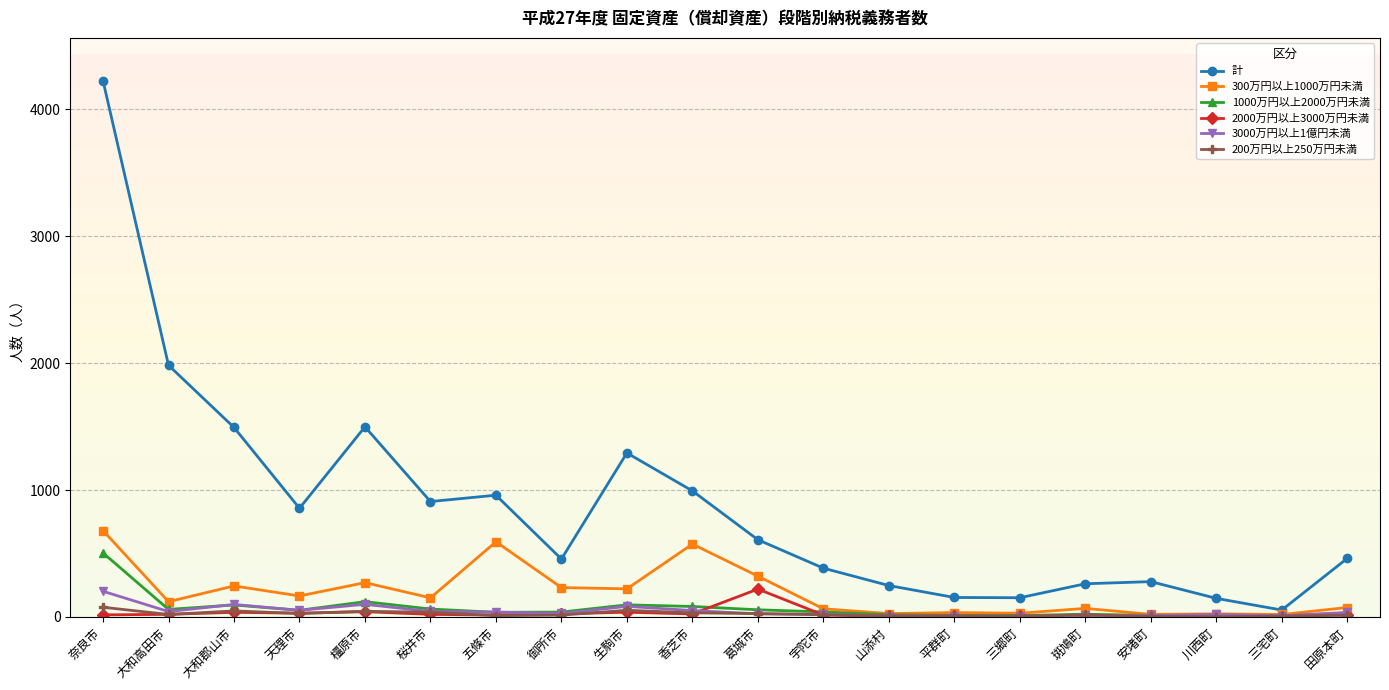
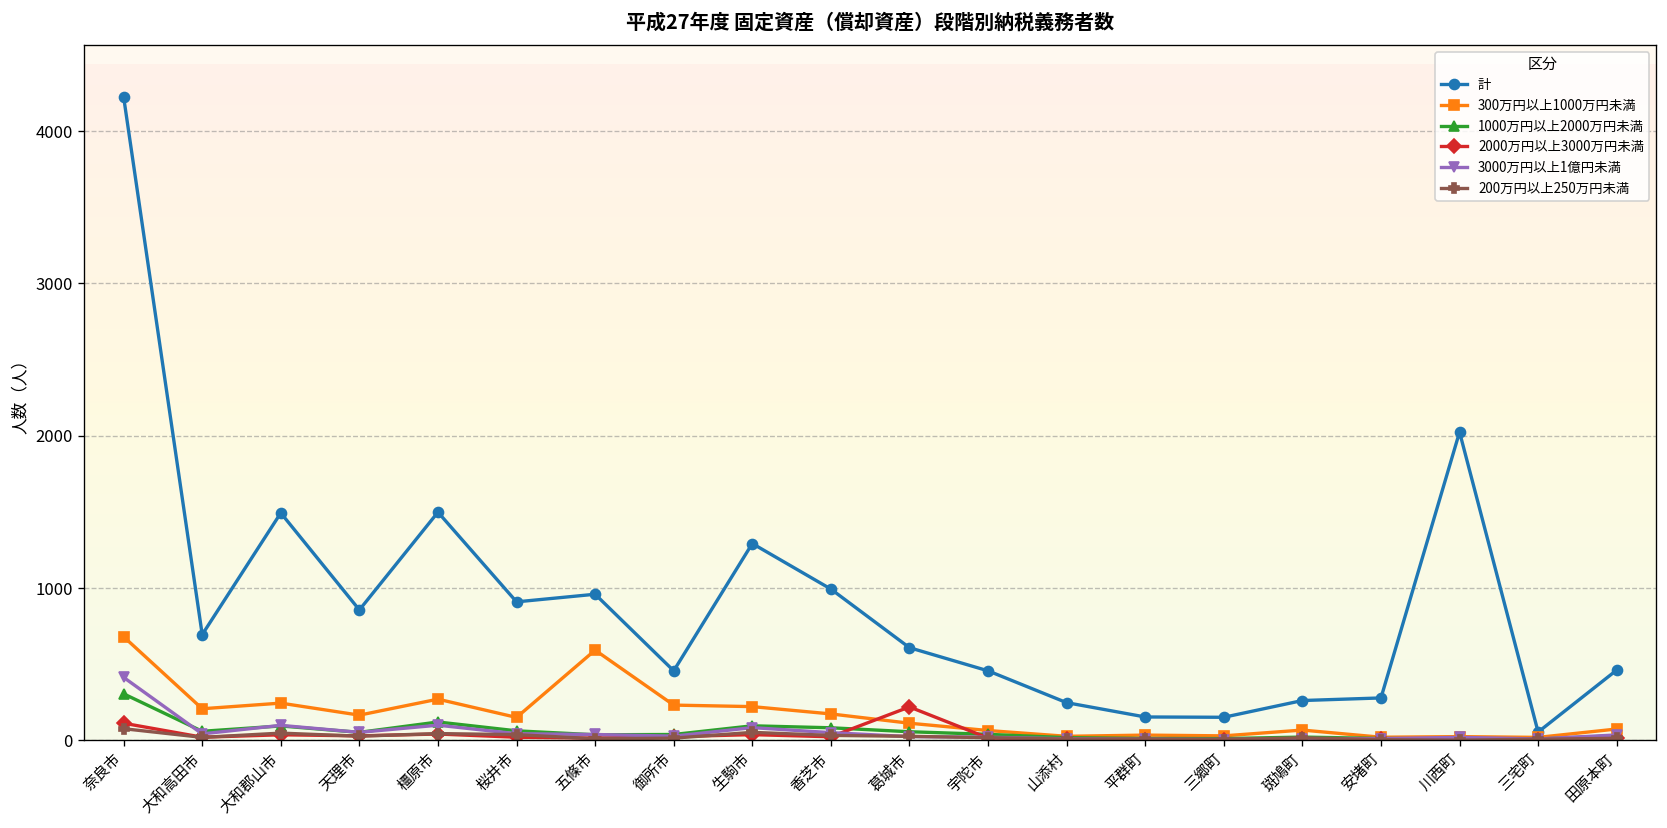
  {
    "計": {
      "奈良市": 4230,
-     "大和高田市": 1980,
+     "大和高田市": 690,
      "大和郡山市": 1490,
      "天理市": 860,
      "橿原市": 1500,
      "桜井市": 910,
      "五條市": 960,
      "御所市": 460,
      "生駒市": 1290,
      "香芝市": 990,
      "葛城市": 610,
-     "宇陀市": 380,
+     "宇陀市": 460,
      "山添村": 250,
      "平群町": 150,
      "三郷町": 150,
      "斑鳩町": 260,
      "安堵町": 280,
-     "川西町": 150,
+     "川西町": 2020,
      "三宅町": 50,
      "田原本町": 460
    },
    "300万円以上1000万円未満": {
      "奈良市": 680,
-     "大和高田市": 120,
+     "大和高田市": 210,
      "大和郡山市": 240,
      "天理市": 170,
      "橿原市": 270,
      "桜井市": 150,
      "五條市": 590,
      "御所市": 230,
      "生駒市": 220,
-     "香芝市": 570,
-     "葛城市": 320,
+     "香芝市": 170,
+     "葛城市": 110,
      "宇陀市": 60,
      "平群町": 30,
      "斑鳩町": 70,
      "田原本町": 70
    },
    "1000万円以上2000万円未満": {
-     "奈良市": 500,
+     "奈良市": 310,
      "橿原市": 120,
      "香芝市": 80,
      "葛城市": 60
    },
    "2000万円以上3000万円未満": {
-     "奈良市": 20,
+     "奈良市": 110,
      "葛城市": 220
    },
    "3000万円以上1億円未満": {
-     "奈良市": 200,
+     "奈良市": 410,
      "橿原市": 100
    },
    "200万円以上250万円未満": {
      "奈良市": 80
    }
  }
